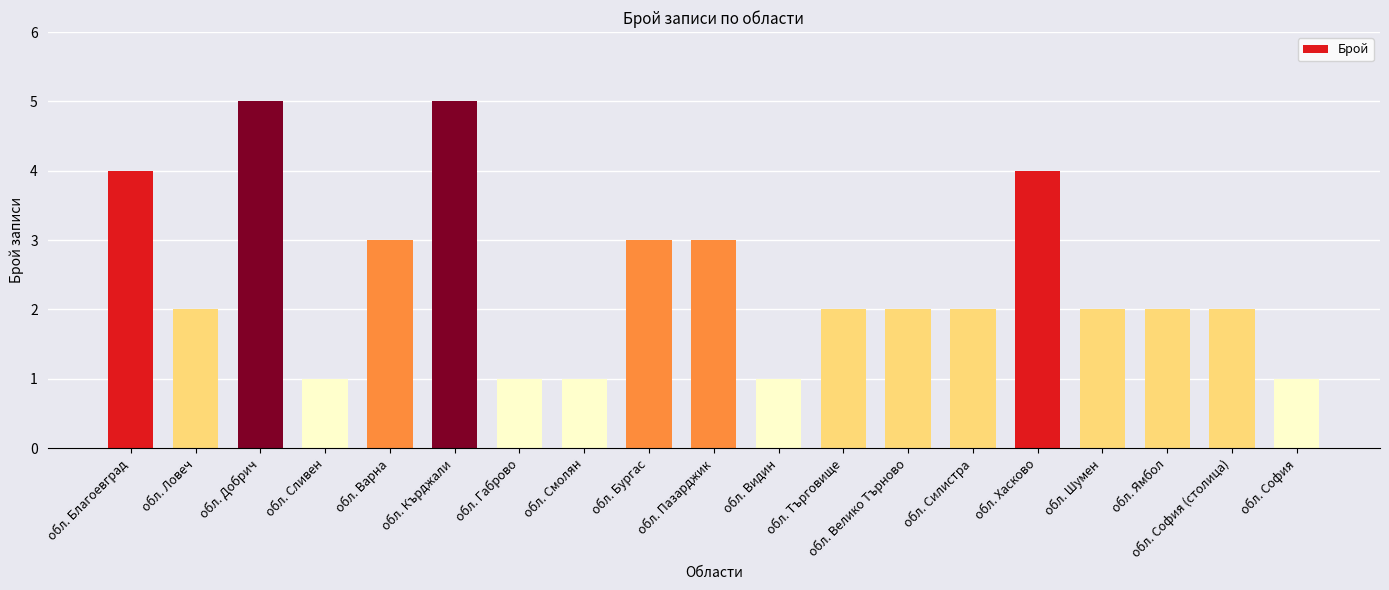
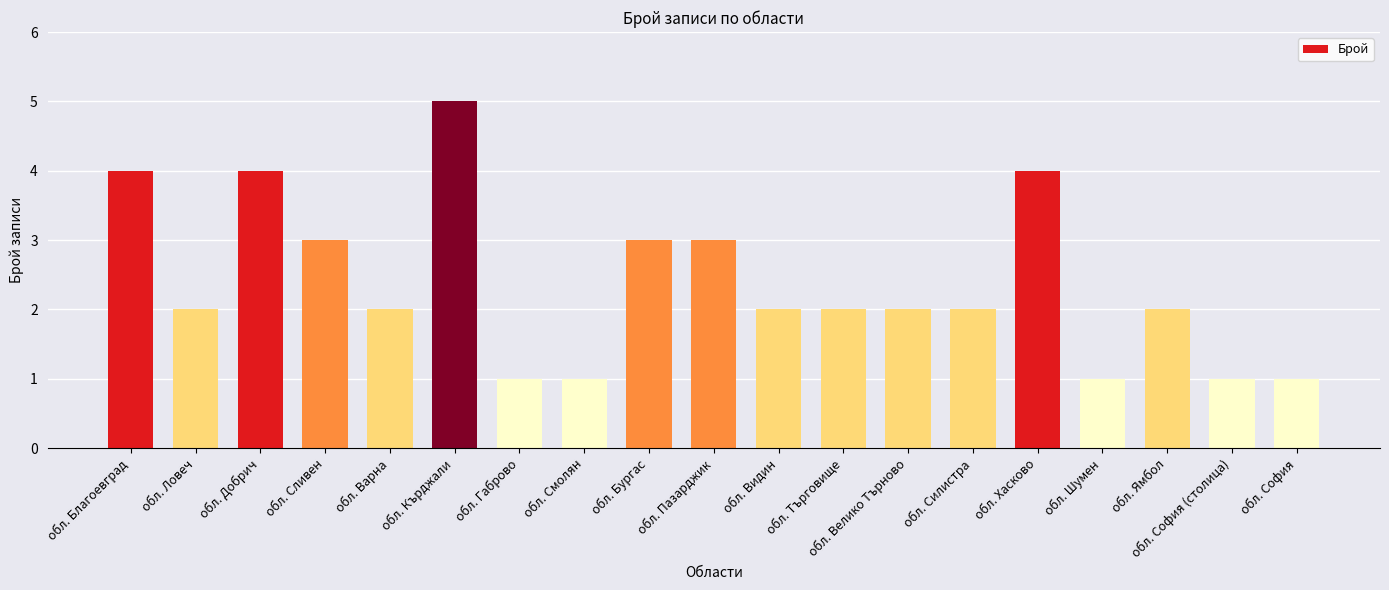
  {
    "обл. Благоевград": 4,
    "обл. Ловеч": 2,
-   "обл. Добрич": 5,
-   "обл. Сливен": 1,
-   "обл. Варна": 3,
+   "обл. Добрич": 4,
+   "обл. Сливен": 3,
+   "обл. Варна": 2,
    "обл. Кърджали": 5,
    "обл. Габрово": 1,
    "обл. Смолян": 1,
    "обл. Бургас": 3,
    "обл. Пазарджик": 3,
-   "обл. Видин": 1,
+   "обл. Видин": 2,
    "обл. Търговище": 2,
    "обл. Велико Търново": 2,
    "обл. Силистра": 2,
    "обл. Хасково": 4,
-   "обл. Шумен": 2,
+   "обл. Шумен": 1,
    "обл. Ямбол": 2,
-   "обл. София (столица)": 2,
+   "обл. София (столица)": 1,
    "обл. София": 1
  }
